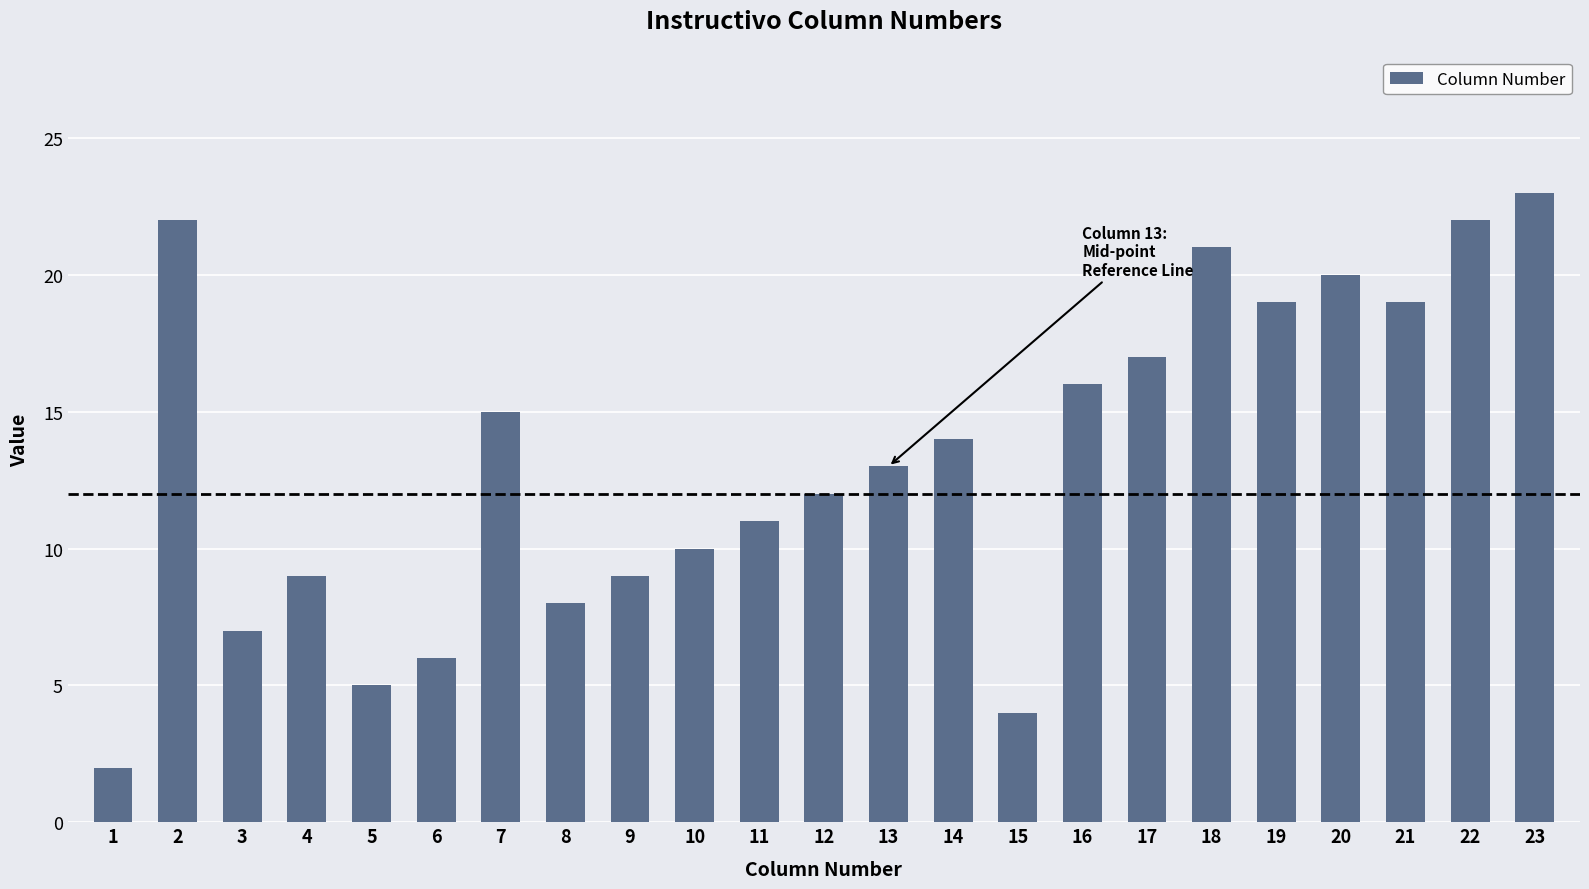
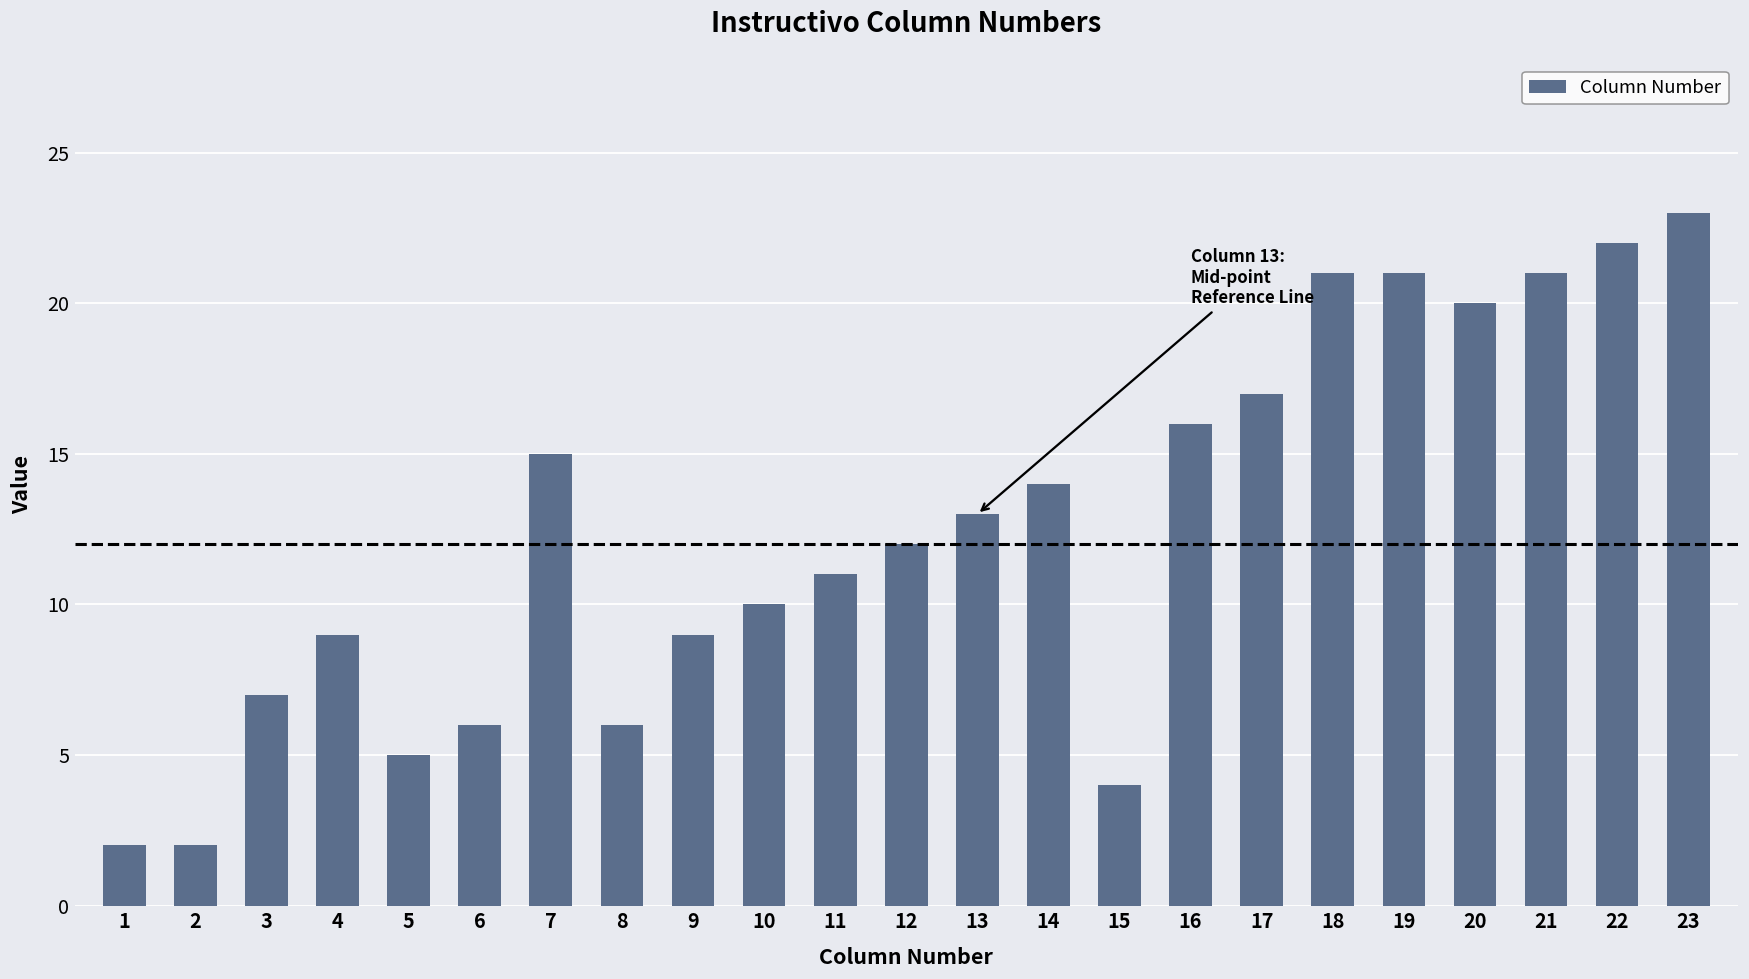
  {
    "1": 2,
-   "2": 22,
+   "2": 2,
    "3": 7,
    "4": 9,
    "5": 5,
    "6": 6,
    "7": 15,
-   "8": 8,
+   "8": 6,
    "9": 9,
    "10": 10,
    "11": 11,
    "12": 12,
    "15": 4,
    "18": 21,
-   "19": 19,
+   "19": 21,
    "20": 20,
-   "21": 19,
+   "21": 21,
    "22": 22,
    "23": 23
  }
